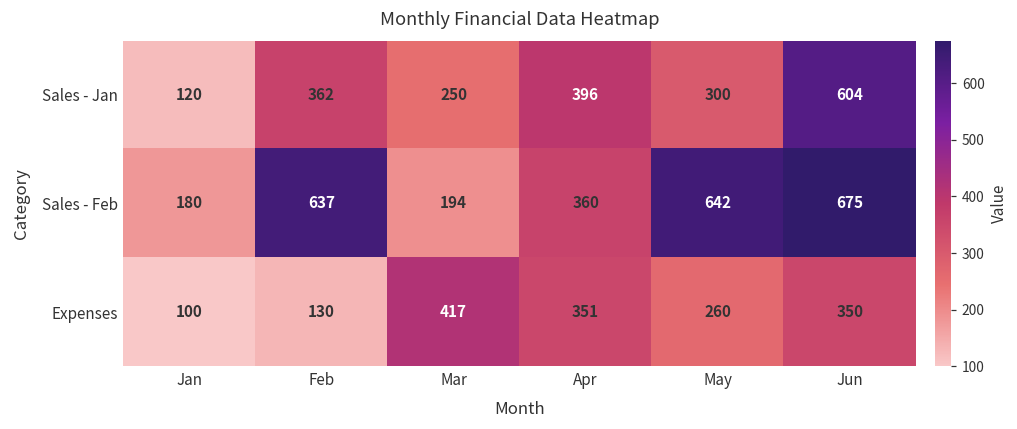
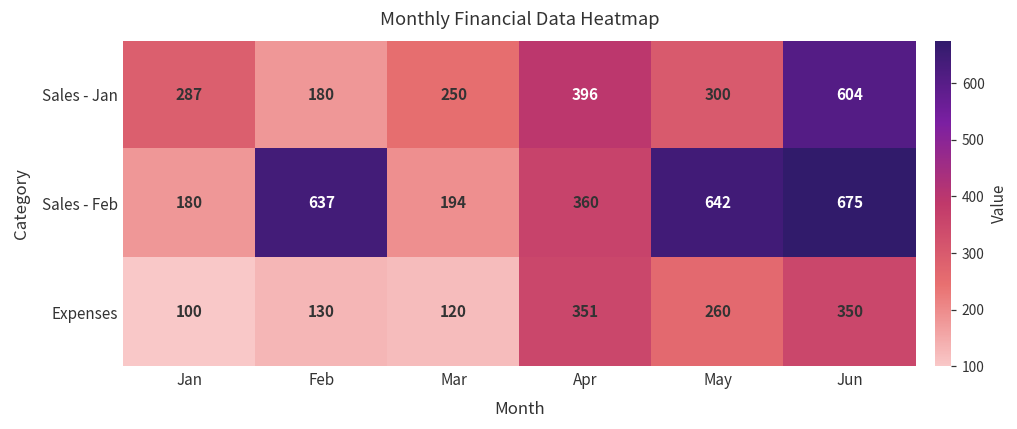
  {
    "Sales - Jan": {
-     "Jan": 120,
-     "Feb": 362,
+     "Jan": 287,
+     "Feb": 180,
      "Mar": 250,
      "Apr": 396,
      "May": 300,
      "Jun": 604
    },
    "Sales - Feb": {
      "Jan": 180,
      "Feb": 637,
      "Mar": 194,
      "Apr": 360,
      "May": 642,
      "Jun": 675
    },
    "Expenses": {
      "Jan": 100,
      "Feb": 130,
-     "Mar": 417,
+     "Mar": 120,
      "Apr": 351,
      "May": 260,
      "Jun": 350
    }
  }
